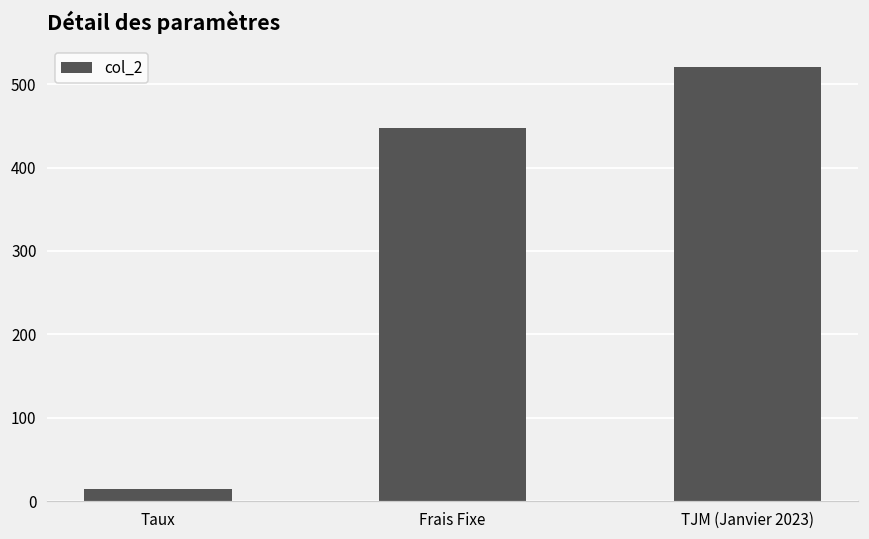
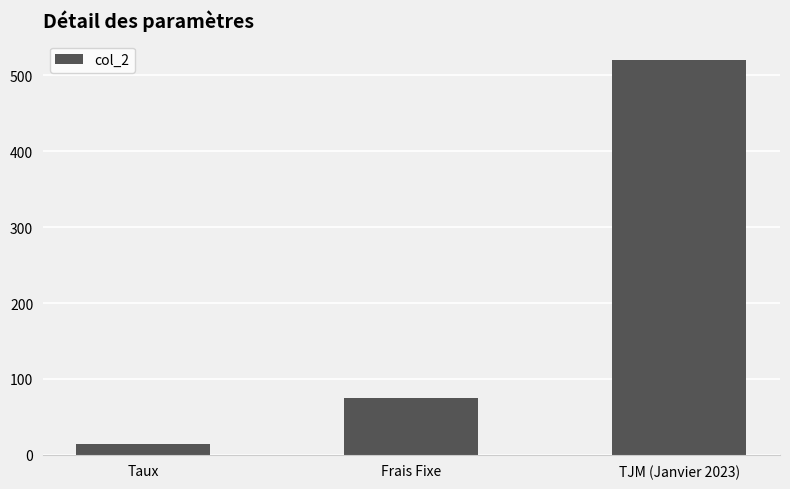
  {
    "Taux": 10,
-   "Frais Fixe": 450,
+   "Frais Fixe": 80,
    "TJM (Janvier 2023)": 520
  }
